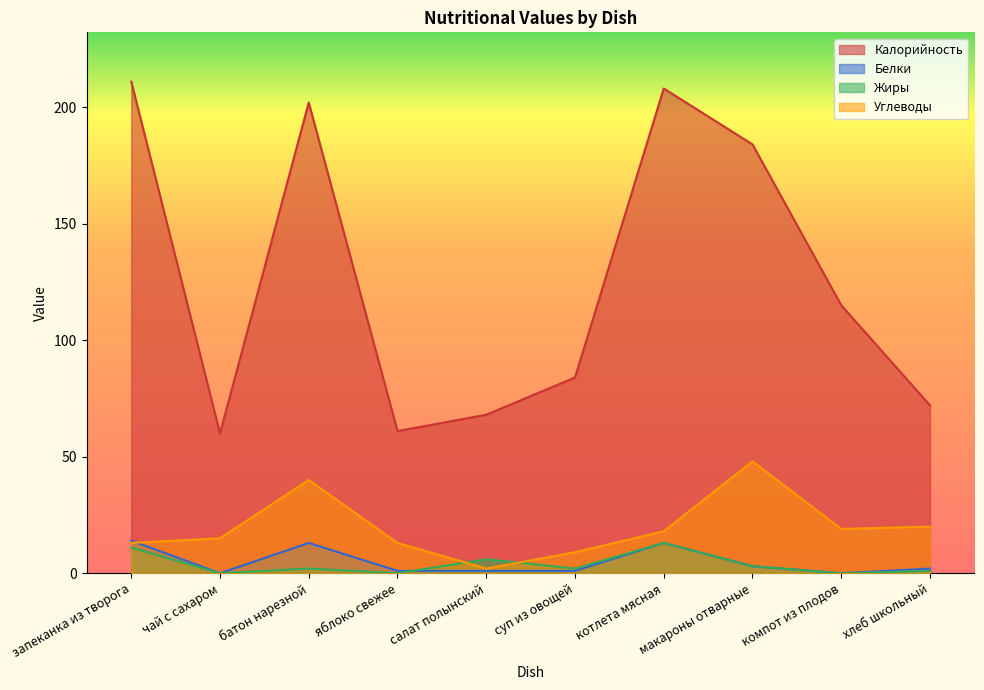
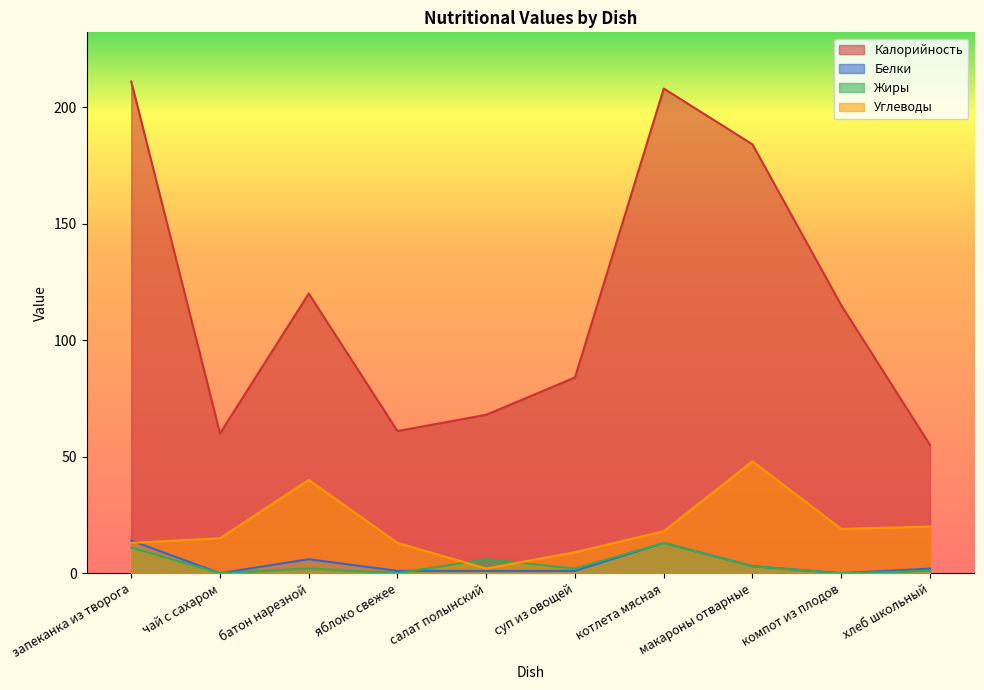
  {
    "Калорийность": {
      "запеканка из творога": 211,
      "чай с сахаром": 60,
-     "батон нарезной": 202,
+     "батон нарезной": 120,
      "яблоко свежее": 61,
      "салат полынский": 68,
      "суп из овощей": 84,
      "котлета мясная": 208,
      "макароны отварные": 184,
      "компот из плодов": 115,
-     "хлеб школьный": 72
+     "хлеб школьный": 55
    },
    "Белки": {
-     "батон нарезной": 13
+     "батон нарезной": 6
    },
    "Жиры": {
      "запеканка из творога": 11,
      "батон нарезной": 2,
      "салат полынский": 6
    },
    "Углеводы": {
      "чай с сахаром": 15,
      "батон нарезной": 40,
      "яблоко свежее": 13,
      "суп из овощей": 9,
      "котлета мясная": 18,
      "макароны отварные": 48,
      "компот из плодов": 19,
      "хлеб школьный": 20
    }
  }
